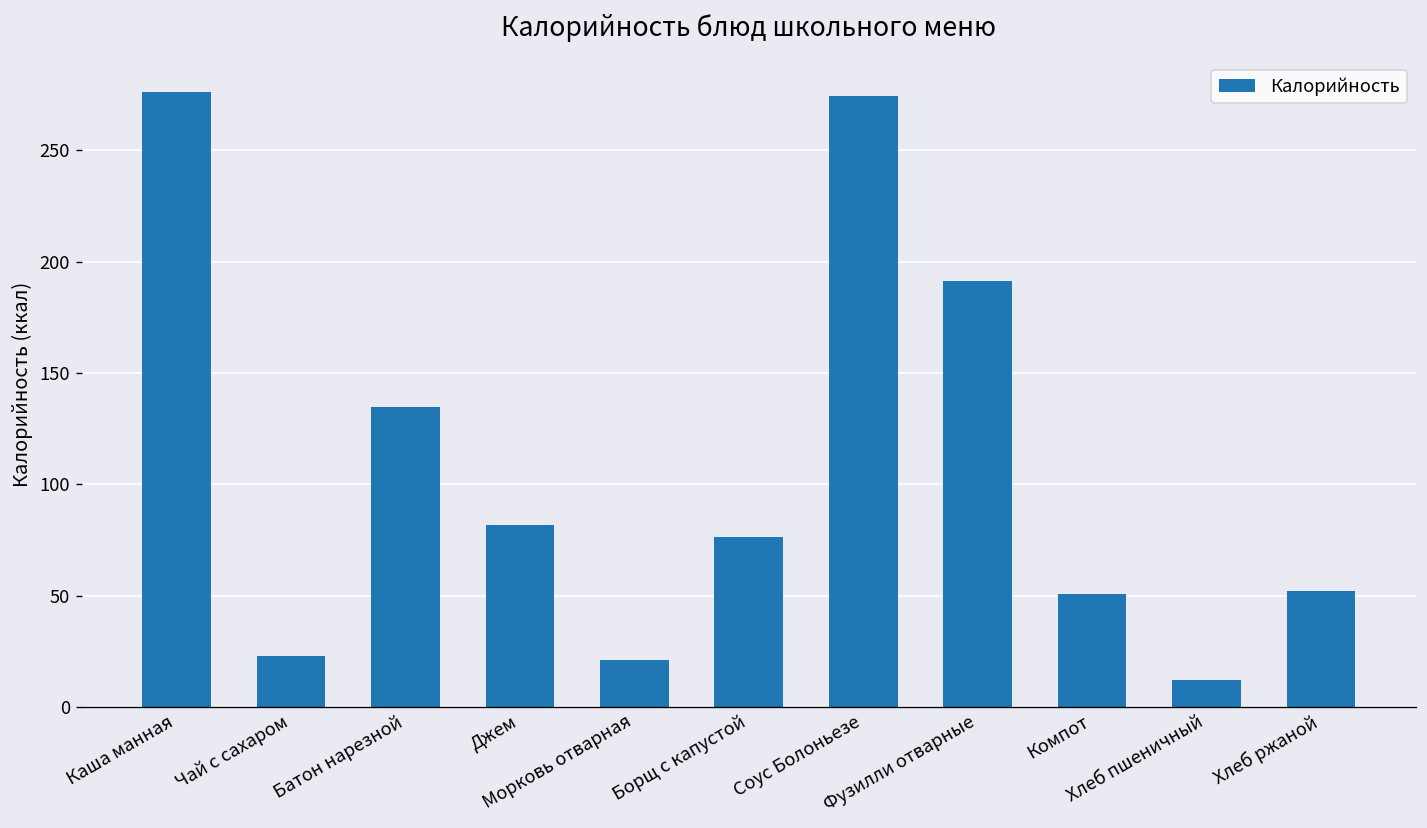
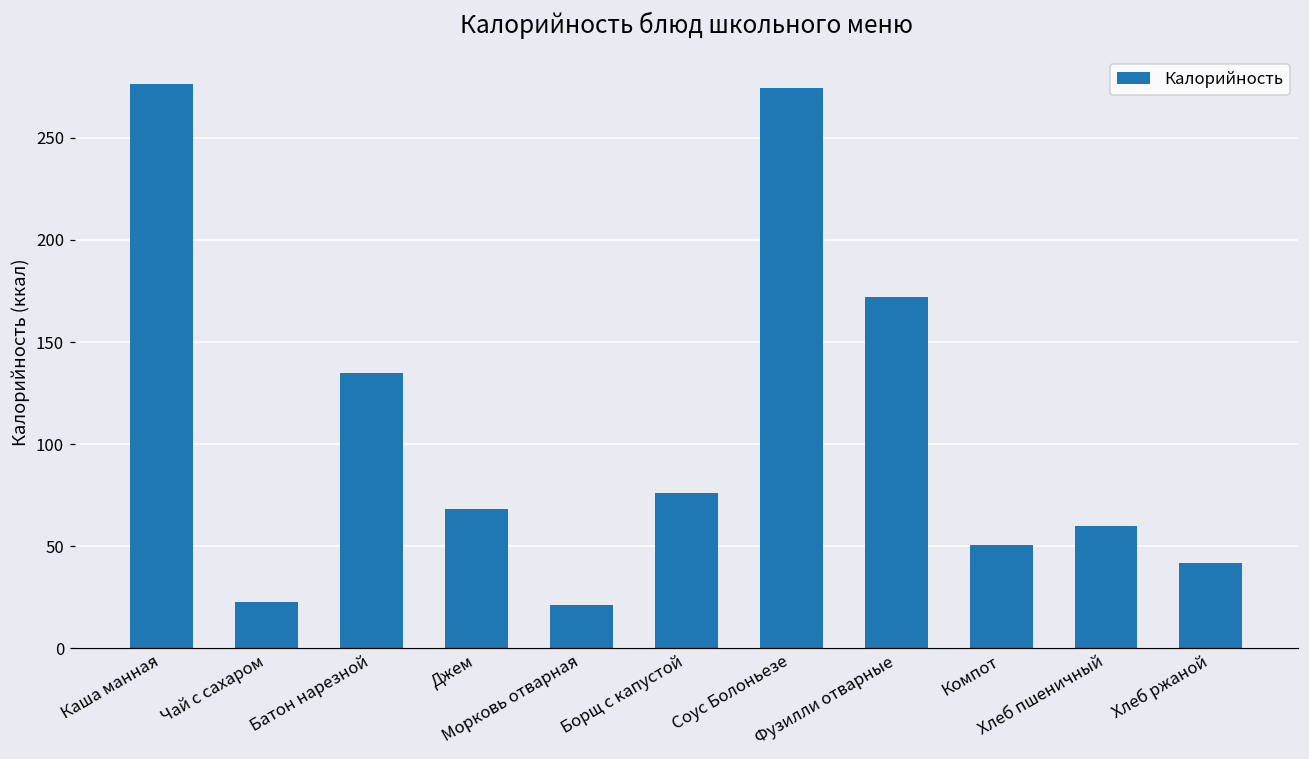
  {
    "Каша манная": 276,
    "Чай с сахаром": 23,
    "Батон нарезной": 135,
-   "Джем": 82,
+   "Джем": 68,
    "Морковь отварная": 21,
    "Борщ с капустой": 76,
    "Соус Болоньезе": 275,
-   "Фузилли отварные": 191,
+   "Фузилли отварные": 172,
    "Компот": 51,
-   "Хлеб пшеничный": 12,
-   "Хлеб ржаной": 52
+   "Хлеб пшеничный": 60,
+   "Хлеб ржаной": 42
  }
